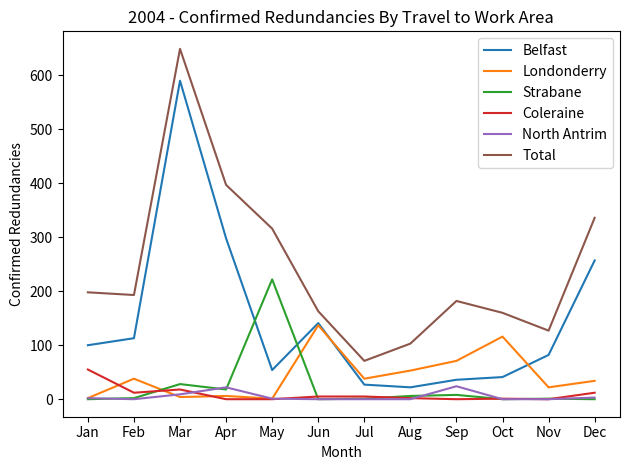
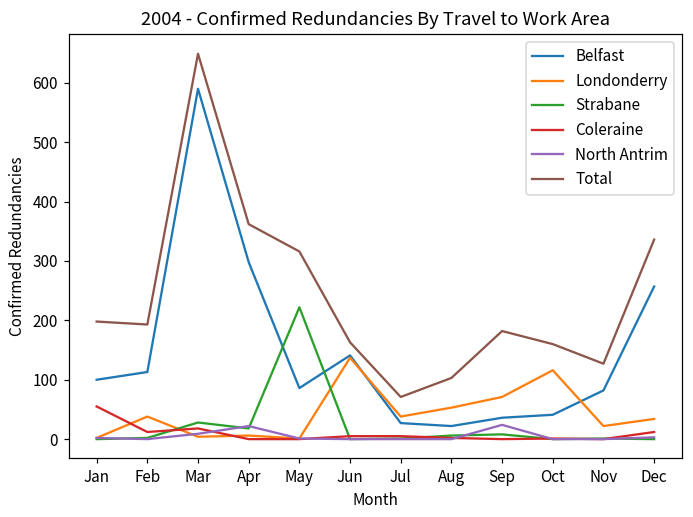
  {
    "Belfast": {
      "Jan": 100,
      "Feb": 110,
      "Mar": 590,
      "Apr": 300,
-     "May": 50,
+     "May": 90,
      "Jul": 30,
      "Aug": 20,
      "Sep": 40,
      "Oct": 40,
      "Nov": 80,
      "Dec": 260
    },
    "Londonderry": {
      "Feb": 40,
      "Mar": 0,
      "Apr": 10,
      "Jul": 40,
      "Aug": 50,
      "Sep": 70,
      "Oct": 120,
      "Nov": 20,
      "Dec": 30
    },
    "Strabane": {
      "Mar": 30,
      "May": 220,
      "Sep": 10
    },
    "Coleraine": {
      "Jan": 60,
      "Feb": 10,
      "Mar": 20,
      "Apr": 0,
      "Jun": 10,
      "Sep": 0,
      "Dec": 10
    },
    "North Antrim": {
      "Mar": 10,
      "Sep": 20
    },
    "Total": {
      "Jan": 200,
      "Feb": 190,
      "Mar": 650,
-     "Apr": 400,
+     "Apr": 360,
      "May": 320,
      "Jun": 160,
      "Jul": 70,
      "Aug": 100,
      "Sep": 180,
      "Oct": 160,
      "Nov": 130,
      "Dec": 340
    }
  }
